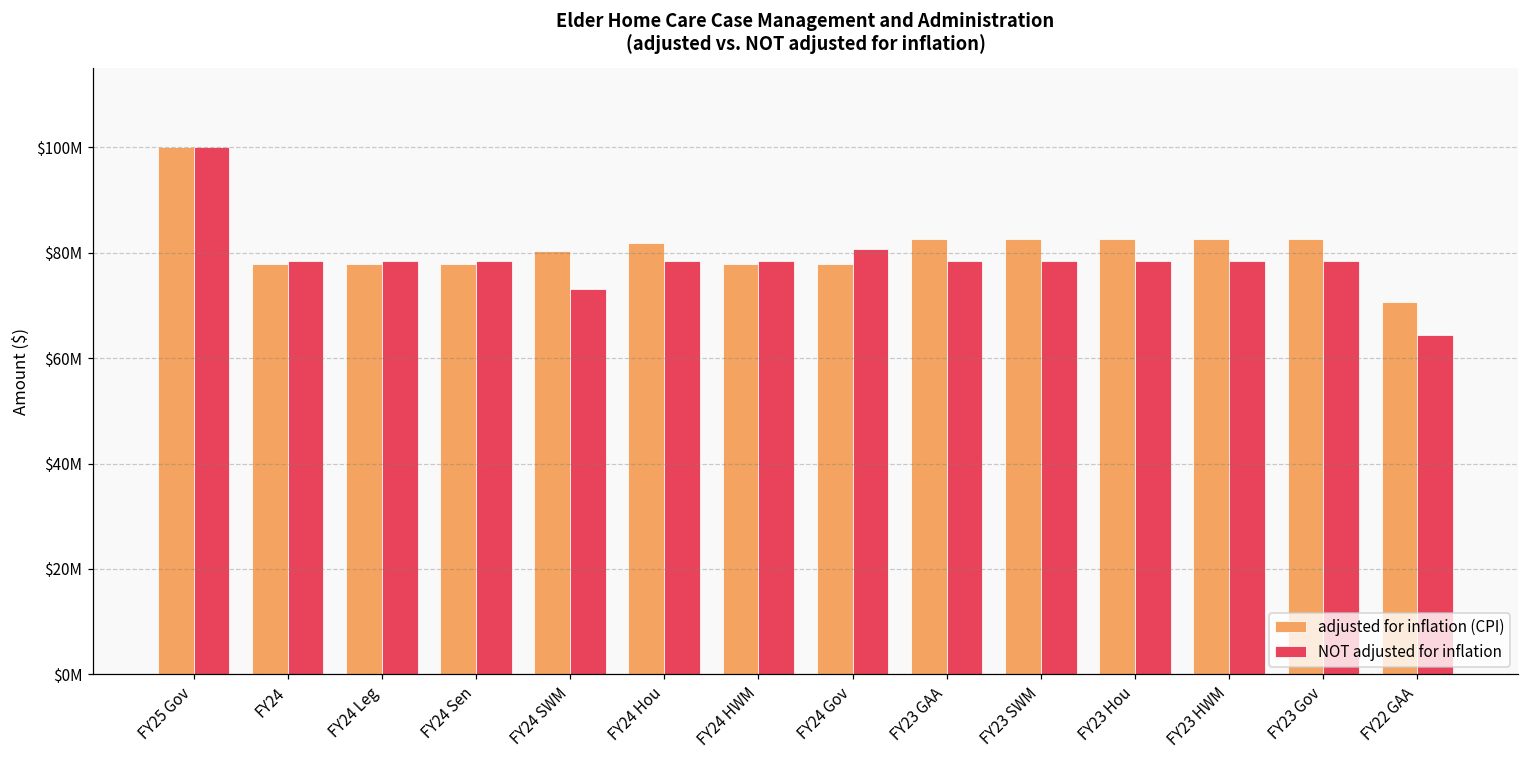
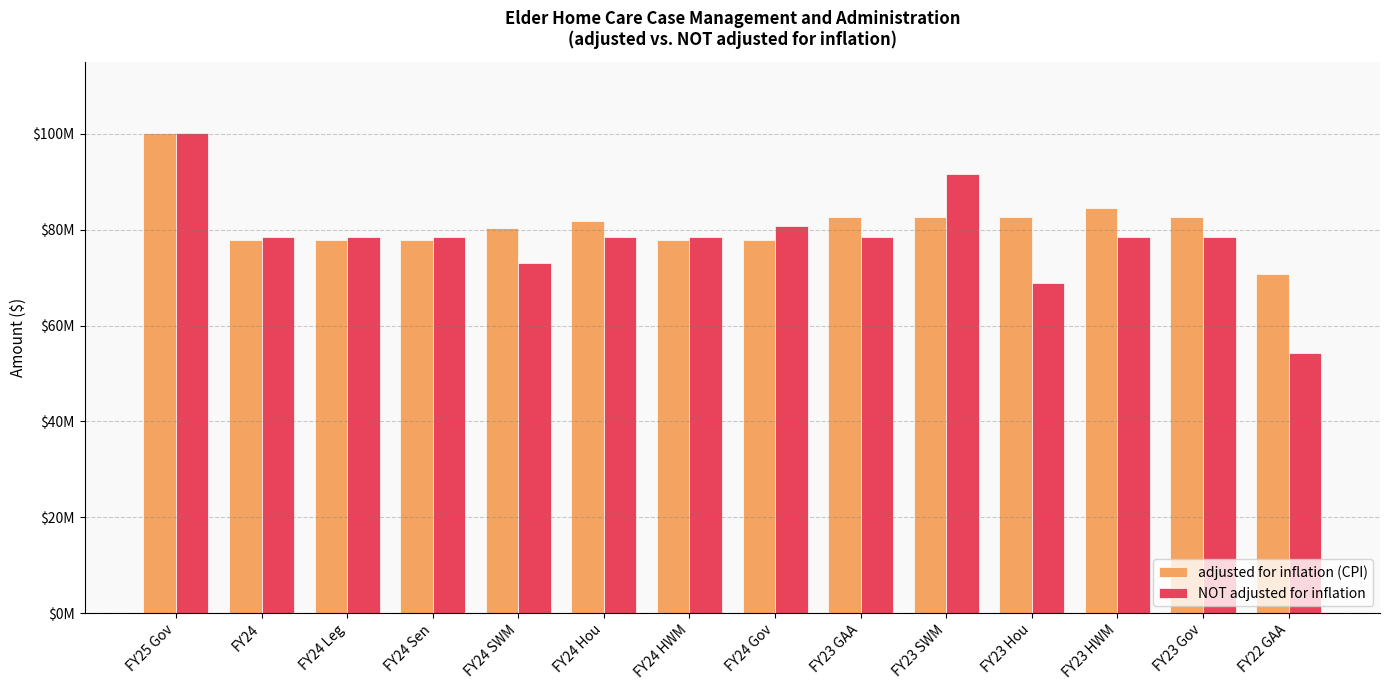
  {
    "adjusted for inflation (CPI)": {
      "FY25 Gov": "$100000000",
      "FY24": "$78000000",
      "FY24 Leg": "$78000000",
      "FY24 Sen": "$78000000",
      "FY24 SWM": "$80000000",
      "FY24 Hou": "$82000000",
      "FY24 HWM": "$78000000",
      "FY24 Gov": "$78000000",
      "FY23 GAA": "$83000000",
      "FY23 SWM": "$83000000",
      "FY23 Hou": "$83000000",
-     "FY23 HWM": "$83000000",
+     "FY23 HWM": "$84000000",
      "FY23 Gov": "$83000000",
      "FY22 GAA": "$71000000"
    },
    "NOT adjusted for inflation": {
      "FY25 Gov": "$100000000",
      "FY24": "$78000000",
      "FY24 Leg": "$78000000",
      "FY24 Sen": "$78000000",
      "FY24 SWM": "$73000000",
      "FY24 Hou": "$78000000",
      "FY24 HWM": "$78000000",
      "FY24 Gov": "$81000000",
      "FY23 GAA": "$78000000",
-     "FY23 SWM": "$78000000",
-     "FY23 Hou": "$78000000",
+     "FY23 SWM": "$92000000",
+     "FY23 Hou": "$69000000",
      "FY23 HWM": "$78000000",
      "FY23 Gov": "$78000000",
-     "FY22 GAA": "$64000000"
+     "FY22 GAA": "$54000000"
    }
  }
